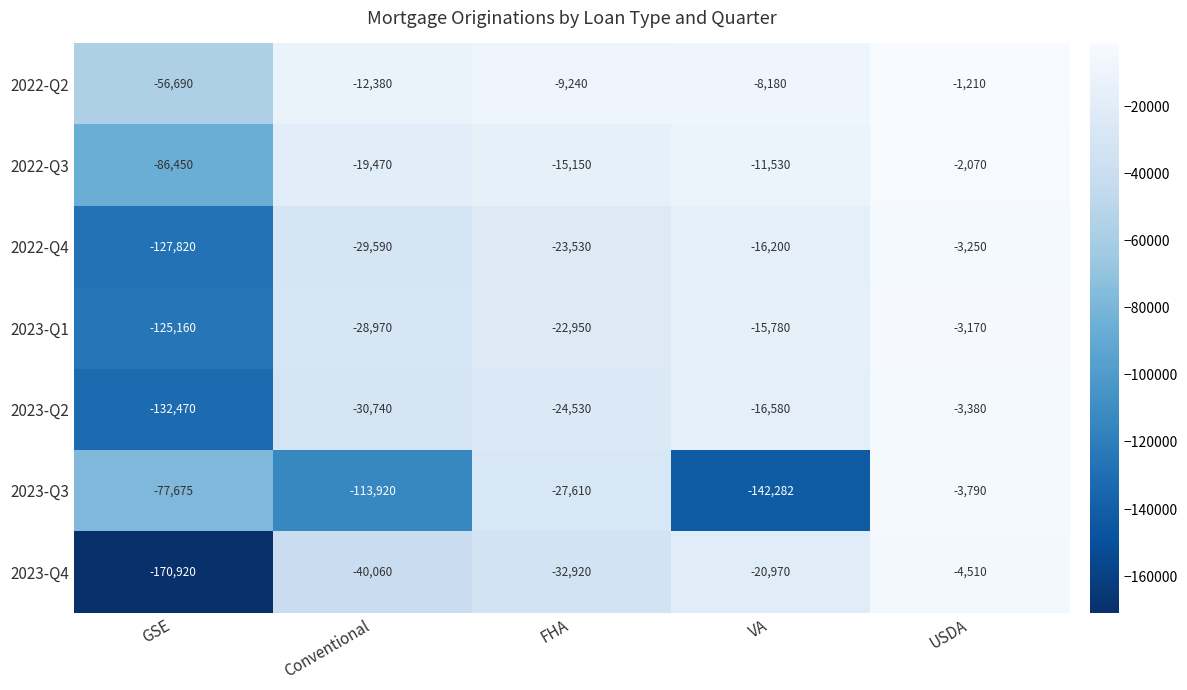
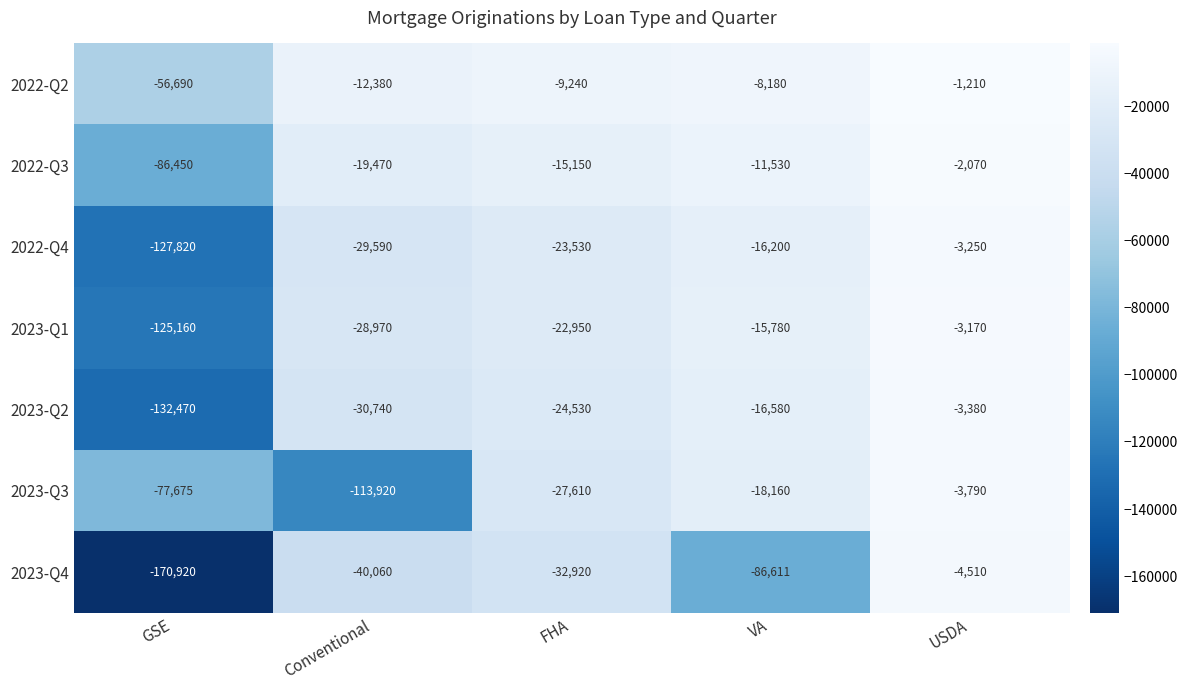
  {
    "2022-Q2": {
      "GSE": "-56,690",
      "Conventional": "-12,380",
      "FHA": "-9,240",
      "VA": "-8,180",
      "USDA": "-1,210"
    },
    "2022-Q3": {
      "GSE": "-86,450",
      "Conventional": "-19,470",
      "FHA": "-15,150",
      "VA": "-11,530",
      "USDA": "-2,070"
    },
    "2022-Q4": {
      "GSE": "-127,820",
      "Conventional": "-29,590",
      "FHA": "-23,530",
      "VA": "-16,200",
      "USDA": "-3,250"
    },
    "2023-Q1": {
      "GSE": "-125,160",
      "Conventional": "-28,970",
      "FHA": "-22,950",
      "VA": "-15,780",
      "USDA": "-3,170"
    },
    "2023-Q2": {
      "GSE": "-132,470",
      "Conventional": "-30,740",
      "FHA": "-24,530",
      "VA": "-16,580",
      "USDA": "-3,380"
    },
    "2023-Q3": {
      "GSE": "-77,675",
      "Conventional": "-113,920",
      "FHA": "-27,610",
-     "VA": "-142,282",
+     "VA": "-18,160",
      "USDA": "-3,790"
    },
    "2023-Q4": {
      "GSE": "-170,920",
      "Conventional": "-40,060",
      "FHA": "-32,920",
-     "VA": "-20,970",
+     "VA": "-86,611",
      "USDA": "-4,510"
    }
  }
